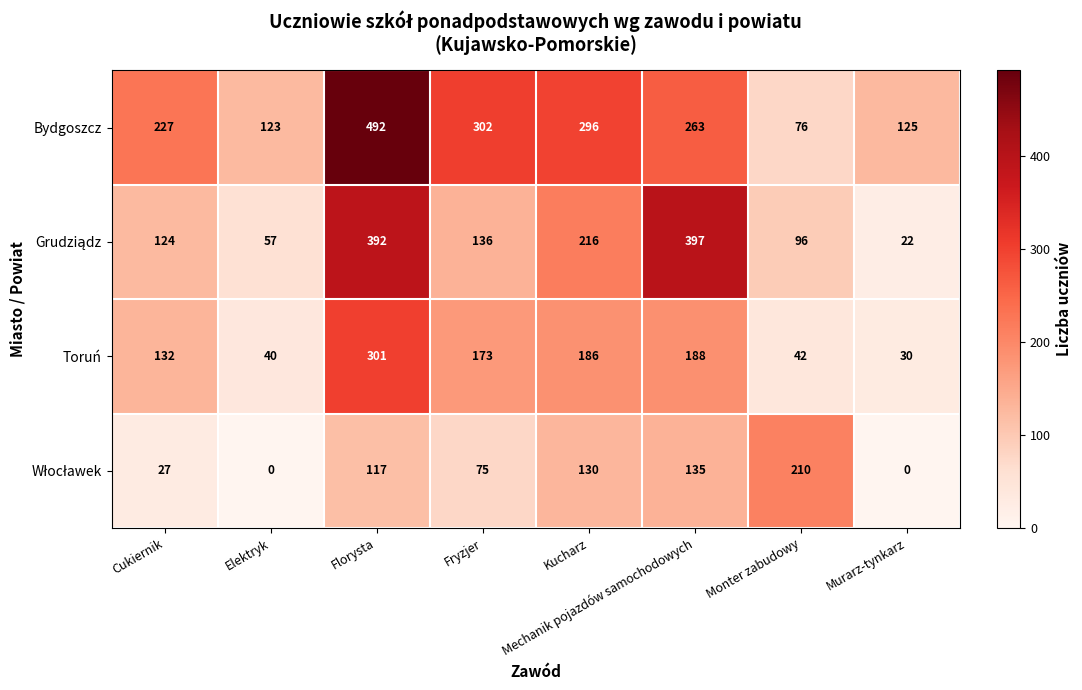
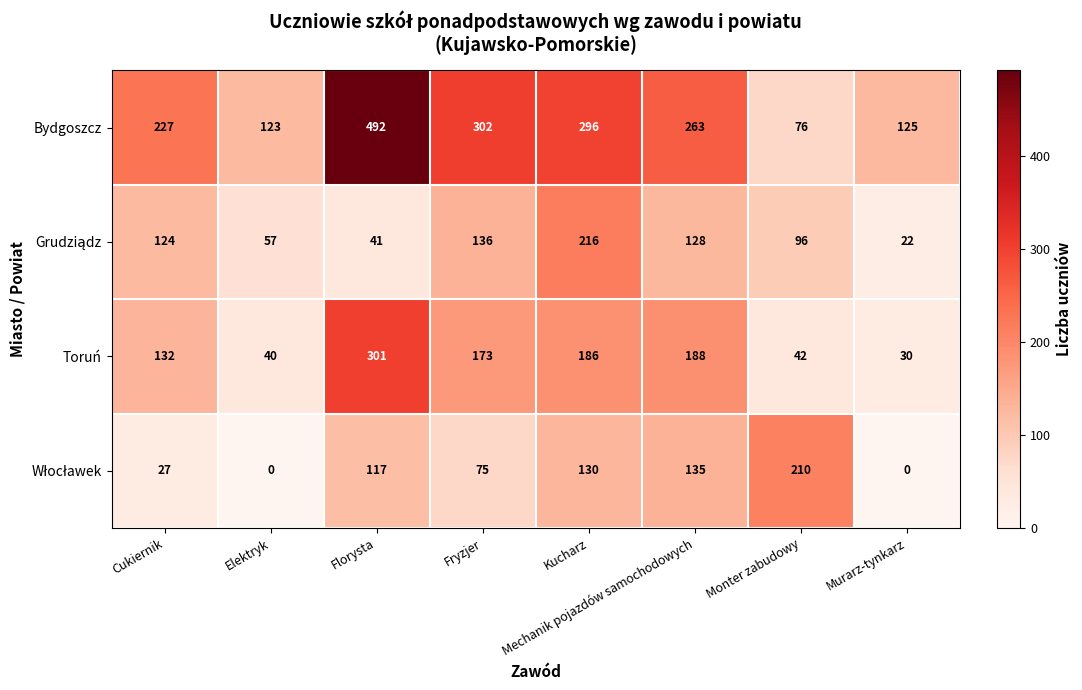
  {
    "Bydgoszcz": {
      "Cukiernik": 227,
      "Elektryk": 123,
      "Florysta": 492,
      "Fryzjer": 302,
      "Kucharz": 296,
      "Mechanik pojazdów samochodowych": 263,
      "Monter zabudowy": 76,
      "Murarz-tynkarz": 125
    },
    "Grudziądz": {
      "Cukiernik": 124,
      "Elektryk": 57,
-     "Florysta": 392,
+     "Florysta": 41,
      "Fryzjer": 136,
      "Kucharz": 216,
-     "Mechanik pojazdów samochodowych": 397,
+     "Mechanik pojazdów samochodowych": 128,
      "Monter zabudowy": 96,
      "Murarz-tynkarz": 22
    },
    "Toruń": {
      "Cukiernik": 132,
      "Elektryk": 40,
      "Florysta": 301,
      "Fryzjer": 173,
      "Kucharz": 186,
      "Mechanik pojazdów samochodowych": 188,
      "Monter zabudowy": 42,
      "Murarz-tynkarz": 30
    },
    "Włocławek": {
      "Cukiernik": 27,
      "Elektryk": 0,
      "Florysta": 117,
      "Fryzjer": 75,
      "Kucharz": 130,
      "Mechanik pojazdów samochodowych": 135,
      "Monter zabudowy": 210,
      "Murarz-tynkarz": 0
    }
  }
